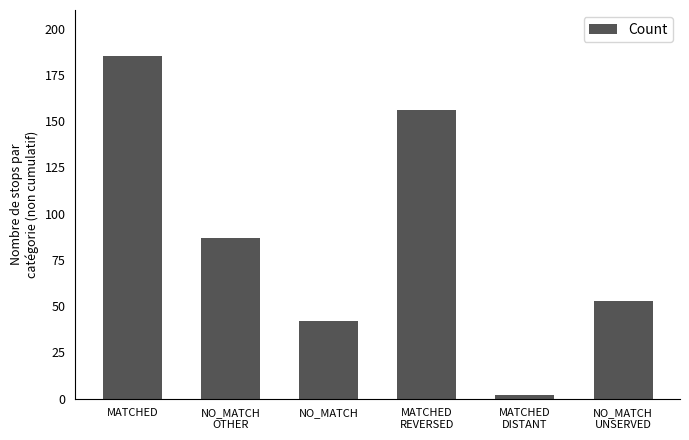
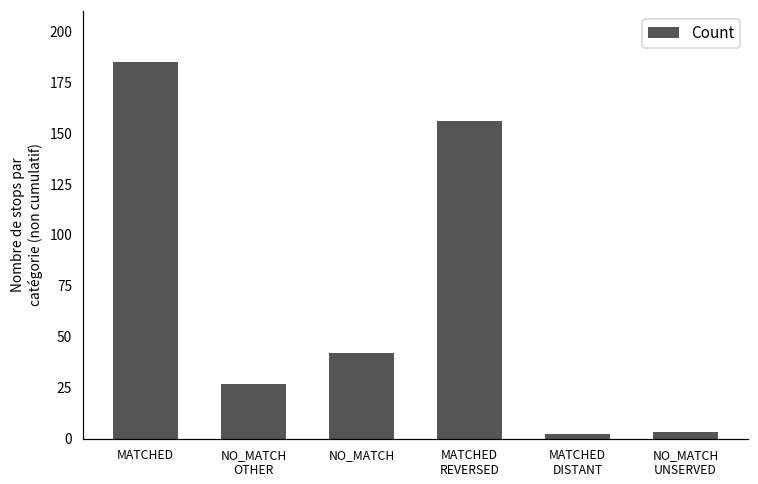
  {
    "MATCHED": 185,
-   "NO_MATCH OTHER": 87,
+   "NO_MATCH OTHER": 27,
    "NO_MATCH": 42,
    "MATCHED REVERSED": 156,
    "MATCHED DISTANT": 2,
-   "NO_MATCH UNSERVED": 53
+   "NO_MATCH UNSERVED": 3
  }
